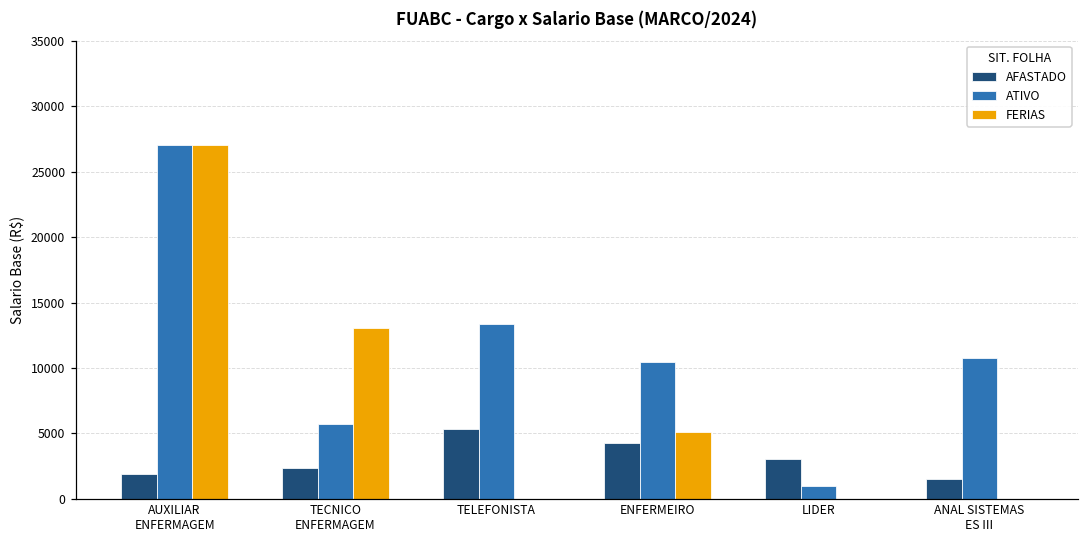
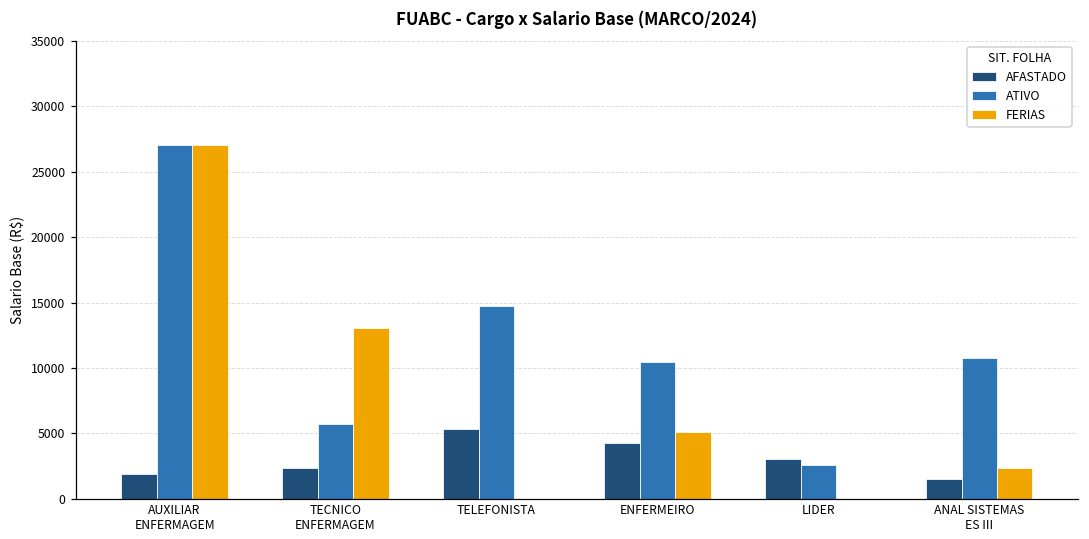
  {
    "AFASTADO": {
      "AUXILIAR ENFERMAGEM": 1900,
      "TECNICO ENFERMAGEM": 2400,
      "TELEFONISTA": 5400,
      "ENFERMEIRO": 4300,
      "LIDER": 3100,
      "ANAL SISTEMAS ES III": 1500
    },
    "ATIVO": {
      "AUXILIAR ENFERMAGEM": 27000,
      "TECNICO ENFERMAGEM": 5700,
-     "TELEFONISTA": 13400,
+     "TELEFONISTA": 14700,
      "ENFERMEIRO": 10500,
-     "LIDER": 1000,
+     "LIDER": 2600,
      "ANAL SISTEMAS ES III": 10700
    },
    "FERIAS": {
      "AUXILIAR ENFERMAGEM": 27000,
      "TECNICO ENFERMAGEM": 13100,
      "TELEFONISTA": 0,
      "ENFERMEIRO": 5100,
      "LIDER": 0,
-     "ANAL SISTEMAS ES III": 0
+     "ANAL SISTEMAS ES III": 2400
    }
  }
